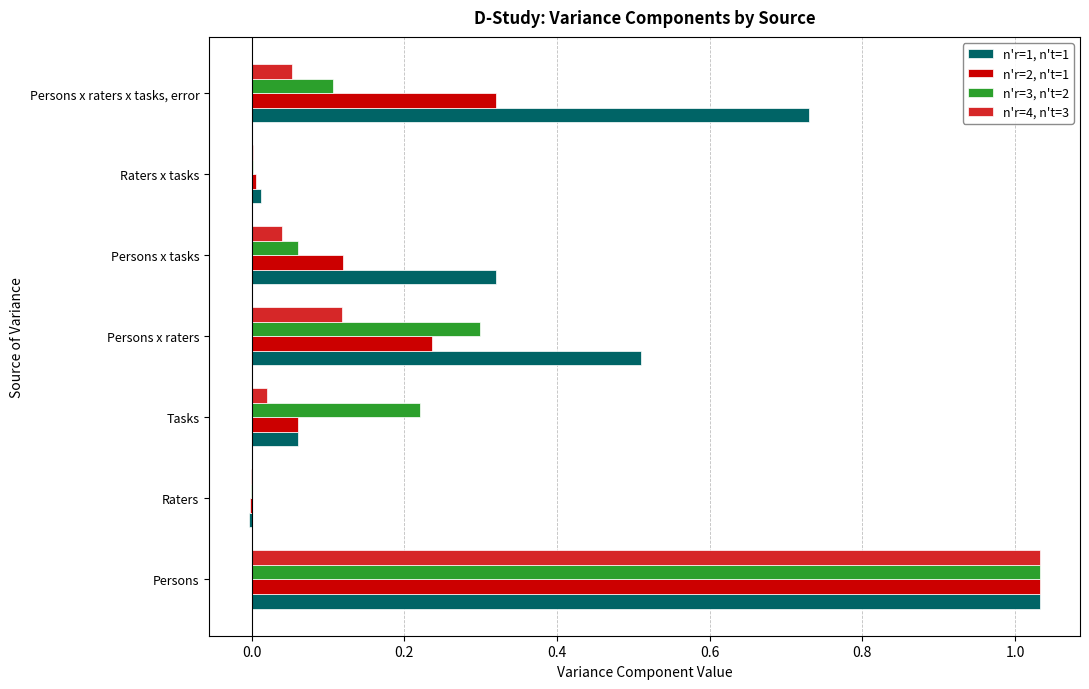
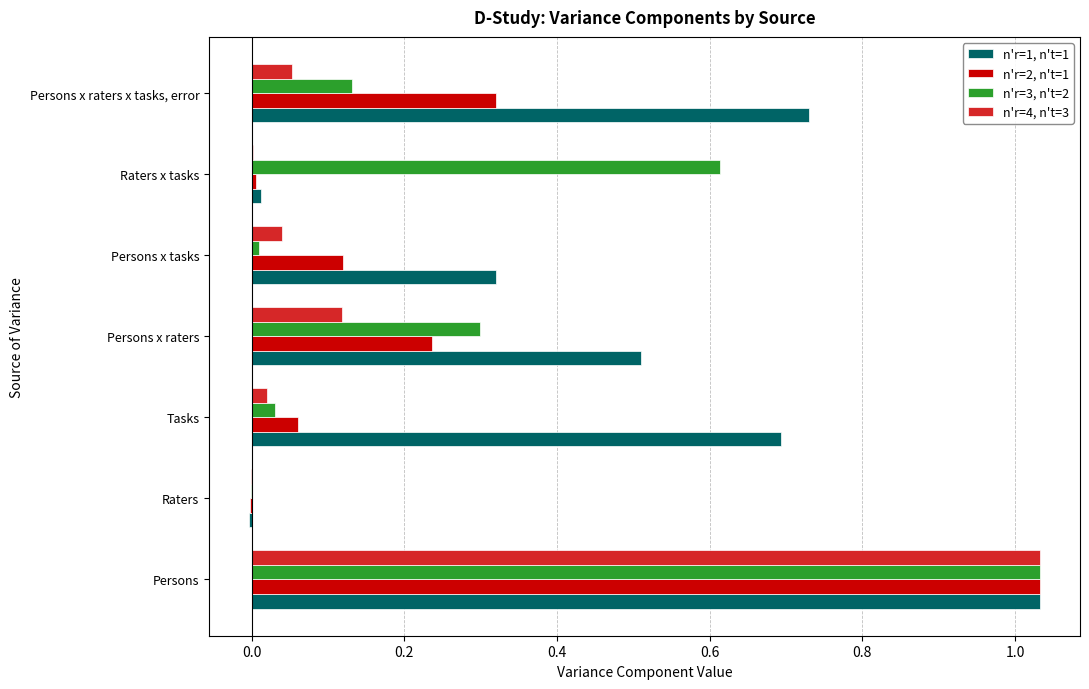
  {
    "n'r=1, n't=1": {
      "Persons x raters x tasks, error": 0.73,
      "Raters x tasks": 0.01,
      "Persons x tasks": 0.32,
      "Persons x raters": 0.51,
-     "Tasks": 0.06,
+     "Tasks": 0.69,
      "Raters": 0.00,
      "Persons": 1.03
    },
    "n'r=3, n't=2": {
-     "Persons x raters x tasks, error": 0.11,
-     "Raters x tasks": 0.00,
-     "Persons x tasks": 0.06,
+     "Persons x raters x tasks, error": 0.13,
+     "Raters x tasks": 0.61,
+     "Persons x tasks": 0.01,
      "Persons x raters": 0.30,
-     "Tasks": 0.22,
+     "Tasks": 0.03,
      "Persons": 1.03
    }
  }
